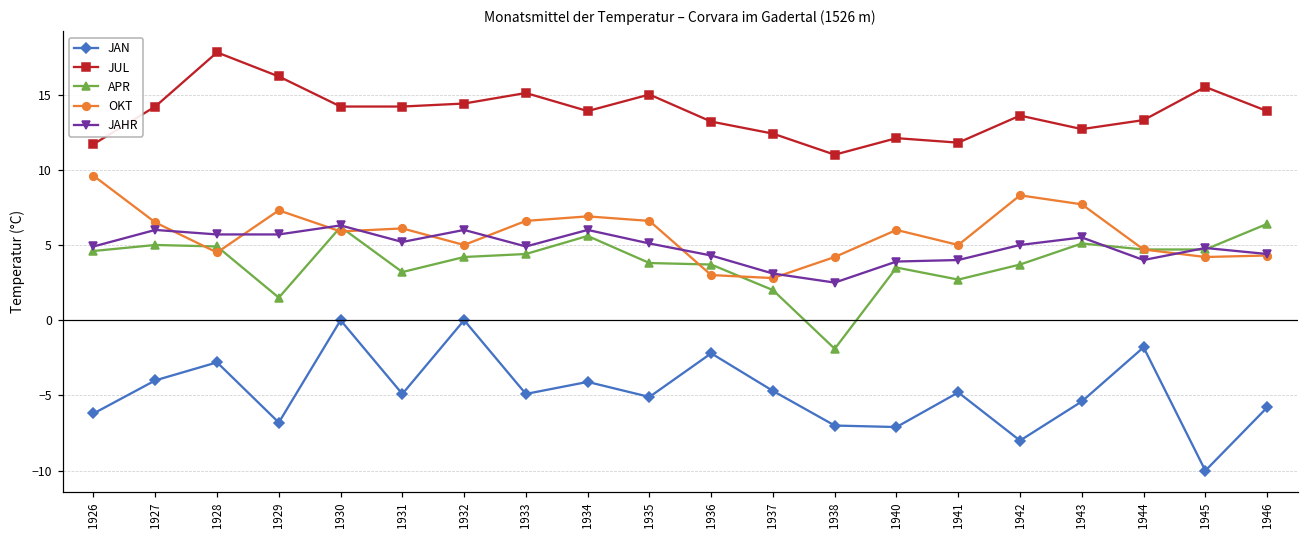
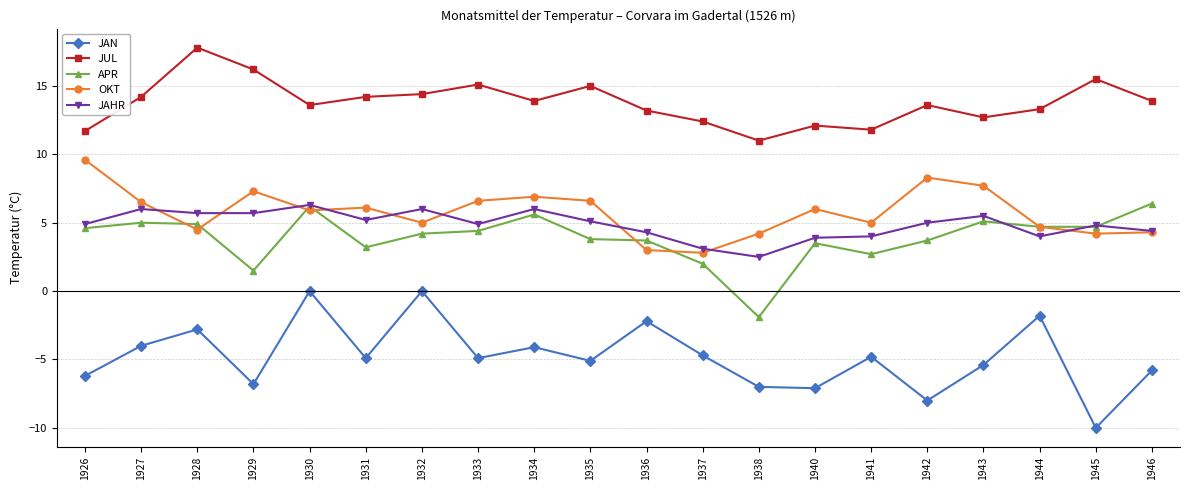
  {
    "JAN": {
      "1926": -6.2,
      "1927": -4.0,
      "1928": -2.8,
      "1929": -6.8,
      "1930": 0.0,
      "1931": -4.9,
      "1932": 0.0,
      "1933": -4.9,
      "1934": -4.1,
      "1935": -5.1,
      "1936": -2.2,
      "1937": -4.7,
      "1938": -7.0,
      "1940": -7.1,
      "1941": -4.8,
      "1942": -8.0,
      "1943": -5.4,
      "1944": -1.8,
      "1945": -10.0,
      "1946": -5.8
    },
    "JUL": {
      "1926": 11.7,
      "1927": 14.2,
      "1928": 17.8,
      "1929": 16.2,
-     "1930": 14.2,
+     "1930": 13.6,
      "1931": 14.2,
      "1932": 14.4,
      "1933": 15.1,
      "1934": 13.9,
      "1935": 15.0,
      "1936": 13.2,
      "1937": 12.4,
      "1938": 11.0,
      "1940": 12.1,
      "1941": 11.8,
      "1942": 13.6,
      "1943": 12.7,
      "1944": 13.3,
      "1945": 15.5,
      "1946": 13.9
    },
    "APR": {
      "1926": 4.6,
      "1927": 5.0,
      "1928": 4.9,
      "1929": 1.5,
      "1931": 3.2,
      "1932": 4.2,
      "1933": 4.4,
      "1934": 5.6,
      "1935": 3.8,
      "1936": 3.7,
      "1937": 2.0,
      "1938": -1.9,
      "1940": 3.5,
      "1941": 2.7,
      "1942": 3.7,
      "1943": 5.1,
      "1946": 6.4
    },
    "OKT": {
      "1926": 9.6,
      "1927": 6.5,
      "1928": 4.5,
      "1929": 7.3,
      "1930": 5.9,
      "1931": 6.1,
      "1932": 5.0,
      "1933": 6.6,
      "1934": 6.9,
      "1935": 6.6,
      "1936": 3.0,
      "1937": 2.8,
      "1938": 4.2,
      "1940": 6.0,
      "1941": 5.0,
      "1942": 8.3,
      "1943": 7.7,
      "1945": 4.2
    },
    "JAHR": {
      "1926": 4.9,
      "1927": 6.0,
      "1928": 5.7,
      "1929": 5.7,
      "1931": 5.2,
      "1932": 6.0,
      "1933": 4.9,
      "1934": 6.0,
      "1935": 5.1,
      "1936": 4.3,
      "1937": 3.1,
      "1938": 2.5,
      "1940": 3.9,
      "1941": 4.0,
      "1942": 5.0,
      "1943": 5.5,
      "1944": 4.0
    }
  }
